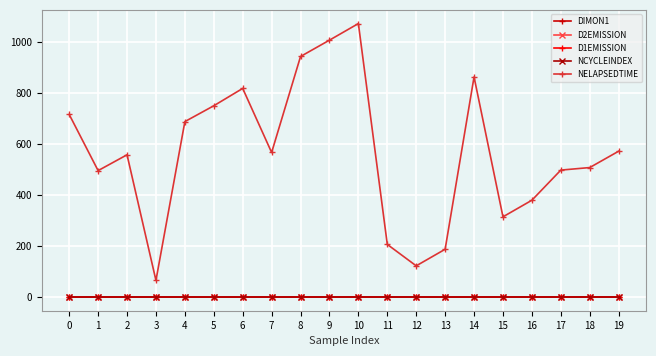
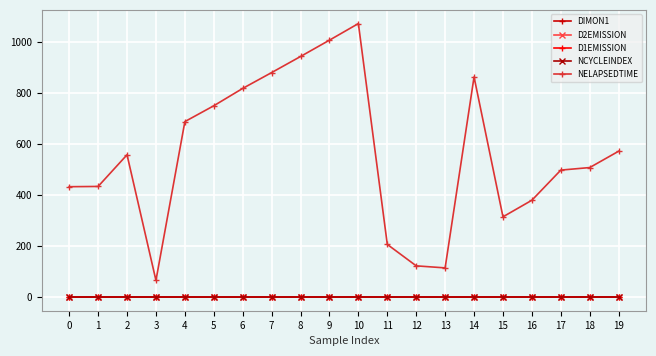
  {
    "NCYCLEINDEX": {
      "0": 0,
      "1": 0,
      "2": 0,
      "3": 0,
      "4": 0,
      "5": 0,
      "6": 0,
      "7": 0,
      "8": 0,
      "9": 0,
      "10": 0,
      "11": 0,
      "12": 0,
      "13": 0,
      "14": 0,
      "15": 0,
      "16": 0,
      "17": 0,
      "18": 0,
      "19": 0
    },
    "NELAPSEDTIME": {
-     "0": 720,
-     "1": 500,
+     "0": 430,
+     "1": 430,
      "2": 560,
      "3": 70,
      "4": 690,
      "5": 750,
      "6": 820,
-     "7": 570,
+     "7": 880,
      "8": 940,
      "9": 1010,
      "10": 1070,
      "11": 210,
      "12": 120,
-     "13": 190,
+     "13": 110,
      "14": 860,
      "15": 310,
      "16": 380,
      "17": 500,
      "18": 510,
      "19": 570
    }
  }
